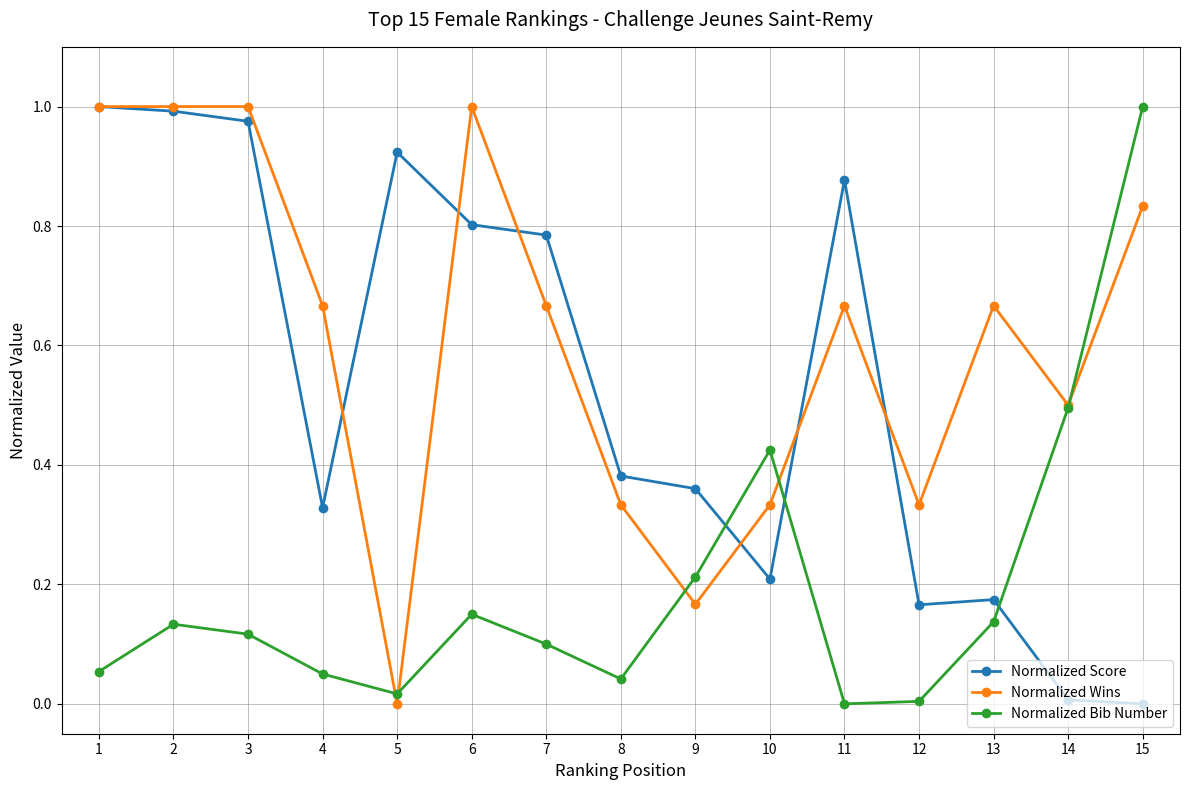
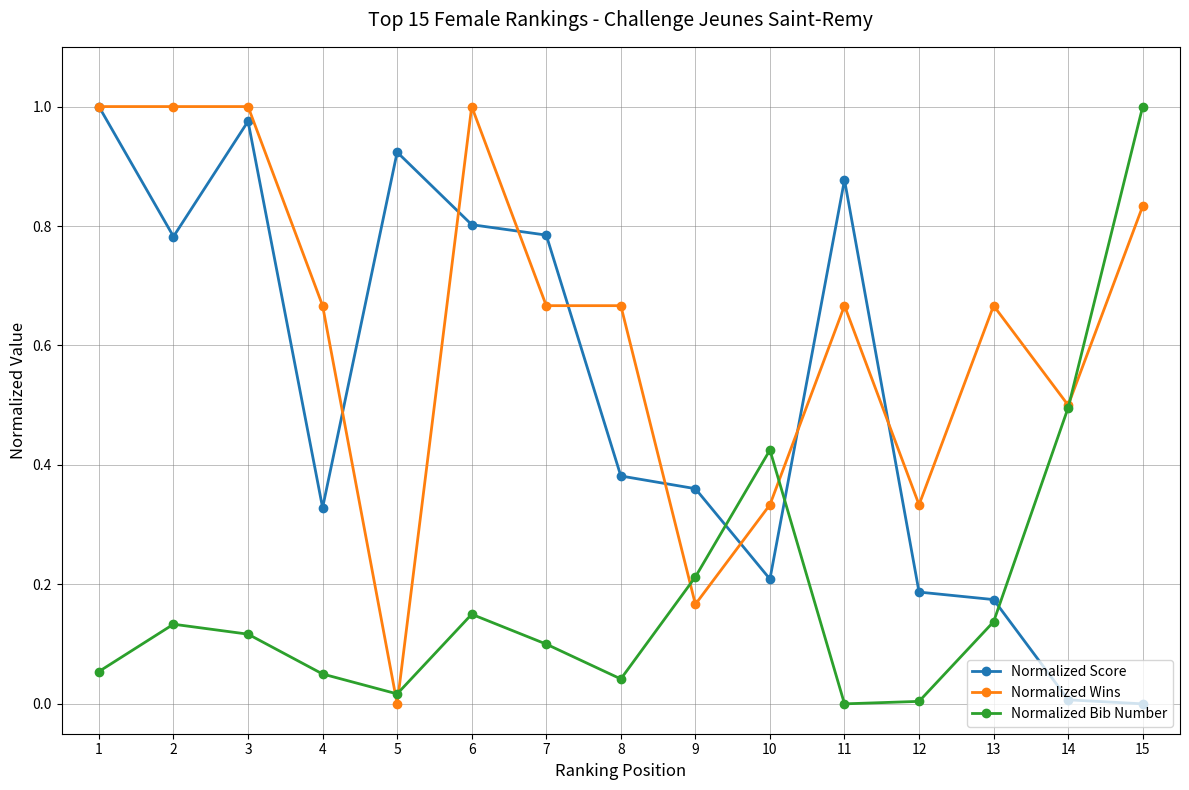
  {
    "Normalized Score": {
-     "2": 0.99,
+     "2": 0.78,
      "3": 0.98,
      "4": 0.33,
      "5": 0.92,
      "6": 0.80,
      "7": 0.78,
      "8": 0.38,
      "9": 0.36,
      "10": 0.21,
      "11": 0.88,
-     "12": 0.17,
+     "12": 0.19,
      "13": 0.17
    },
    "Normalized Wins": {
      "2": 1.00,
      "3": 1.00,
      "4": 0.67,
      "5": 0.00,
      "6": 1.00,
      "7": 0.67,
-     "8": 0.33,
+     "8": 0.67,
      "9": 0.17,
      "10": 0.33,
      "11": 0.67,
      "12": 0.33,
      "13": 0.67,
      "15": 0.83
    },
    "Normalized Bib Number": {
      "1": 0.05,
      "2": 0.13,
      "3": 0.12,
      "4": 0.05,
      "5": 0.02,
      "6": 0.15,
      "7": 0.10,
      "8": 0.04,
      "9": 0.21,
      "10": 0.43,
      "11": 0.00,
      "12": 0.00,
      "13": 0.14,
      "15": 1.00
    }
  }
